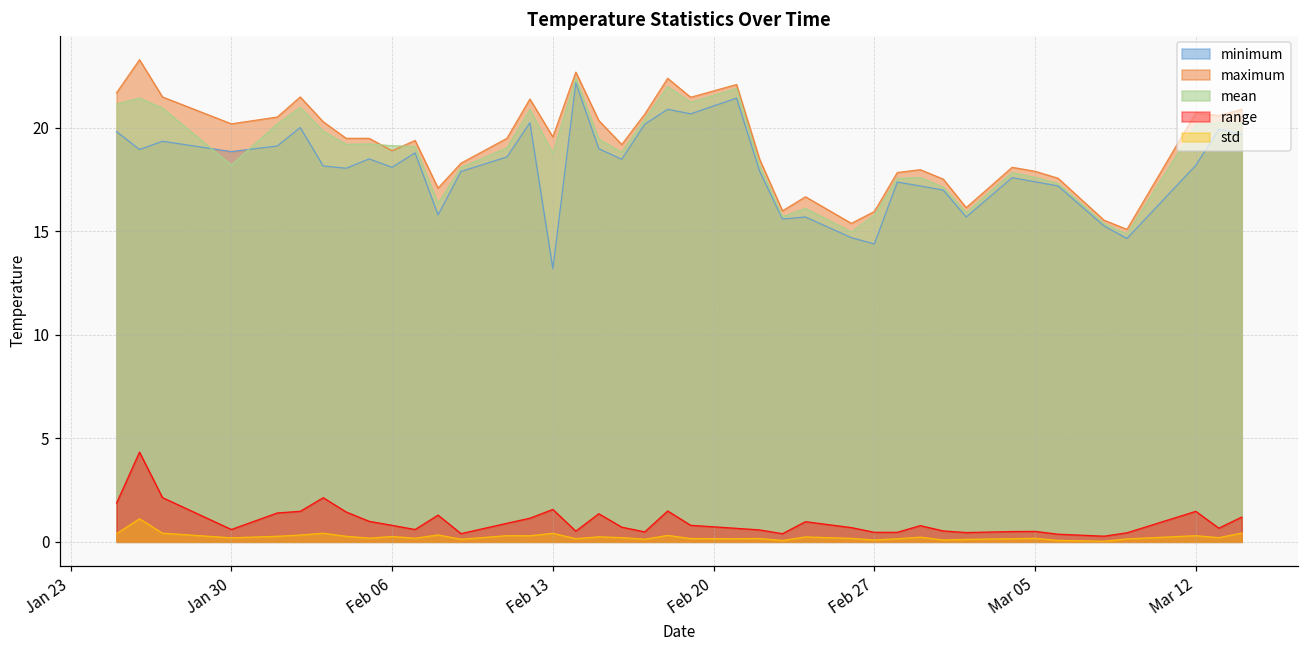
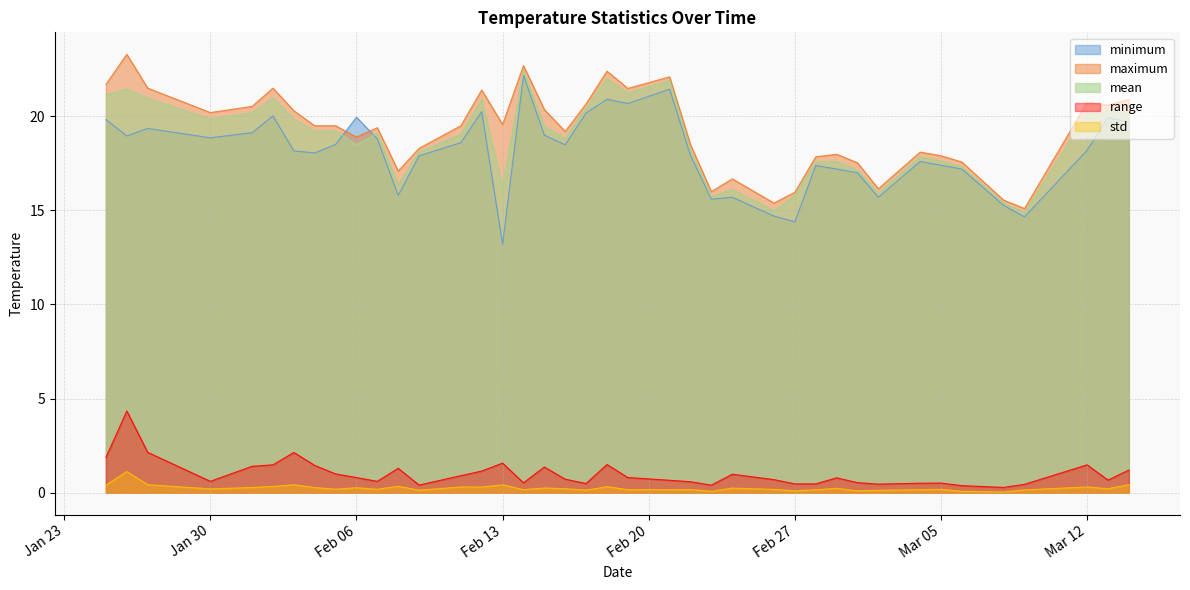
  {
    "minimum": {
      "Jan 30": 18.9,
-     "Feb 06": 18.1,
+     "Feb 06": 20.0,
      "Feb 13": 13.2,
      "Feb 27": 14.4,
      "Mar 05": 17.4,
      "Mar 12": 18.2
    },
    "mean": {
-     "Jan 30": 18.2,
-     "Feb 06": 19.1,
-     "Feb 13": 18.8,
+     "Jan 30": 19.9,
+     "Feb 06": 18.5,
+     "Feb 13": 16.3,
      "Feb 27": 15.8,
      "Mar 05": 17.6
    }
  }
